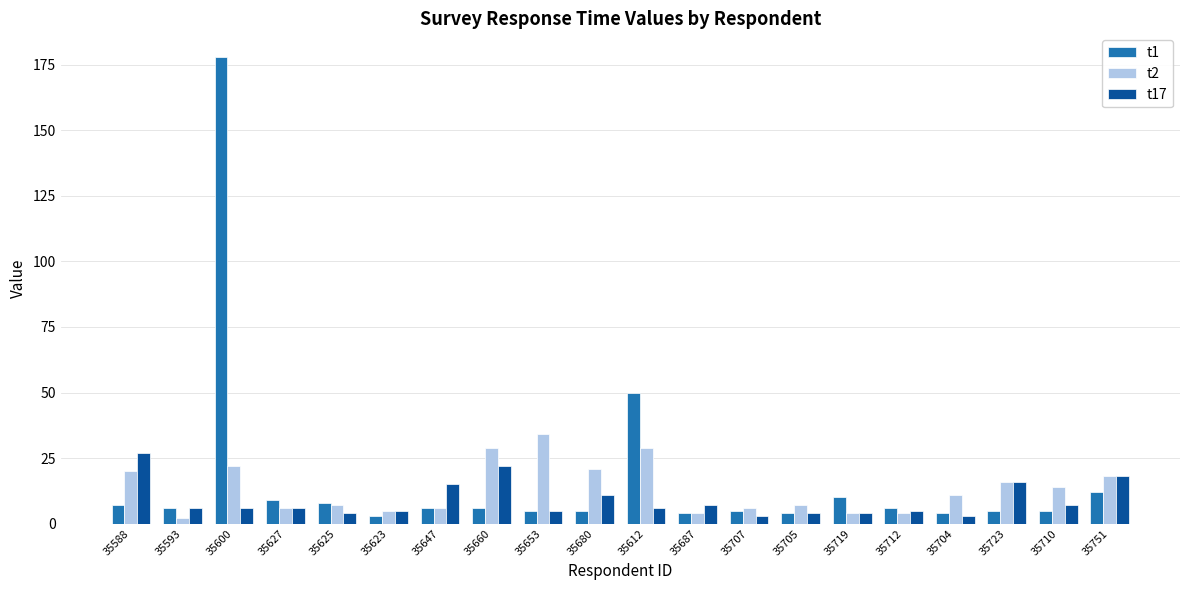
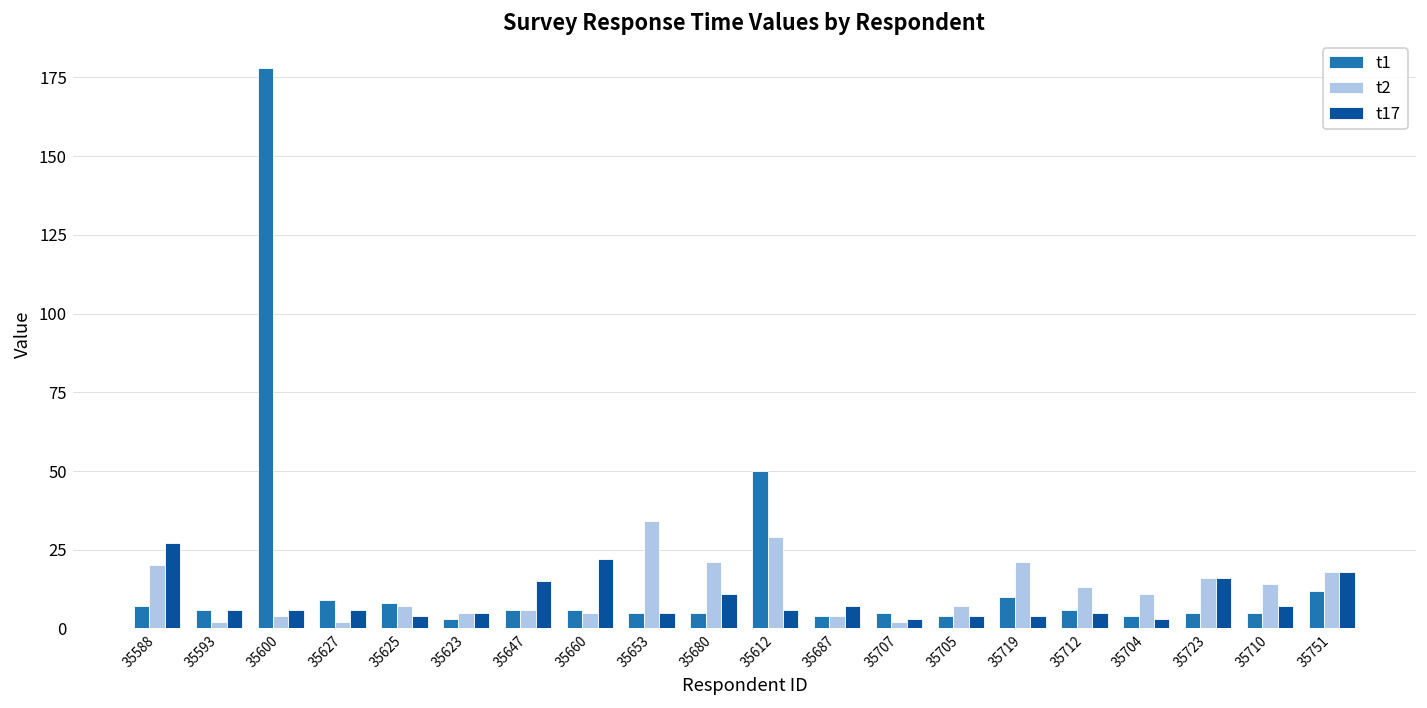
  {
    "t2": {
      "35588": 20,
      "35593": 2,
-     "35600": 22,
-     "35627": 6,
+     "35600": 4,
+     "35627": 2,
      "35625": 7,
      "35623": 5,
      "35647": 6,
-     "35660": 29,
+     "35660": 5,
      "35653": 34,
      "35680": 21,
      "35612": 29,
      "35687": 4,
-     "35707": 6,
+     "35707": 2,
      "35705": 7,
-     "35719": 4,
-     "35712": 4,
+     "35719": 21,
+     "35712": 13,
      "35704": 11,
      "35723": 16,
      "35710": 14,
      "35751": 18
    }
  }
